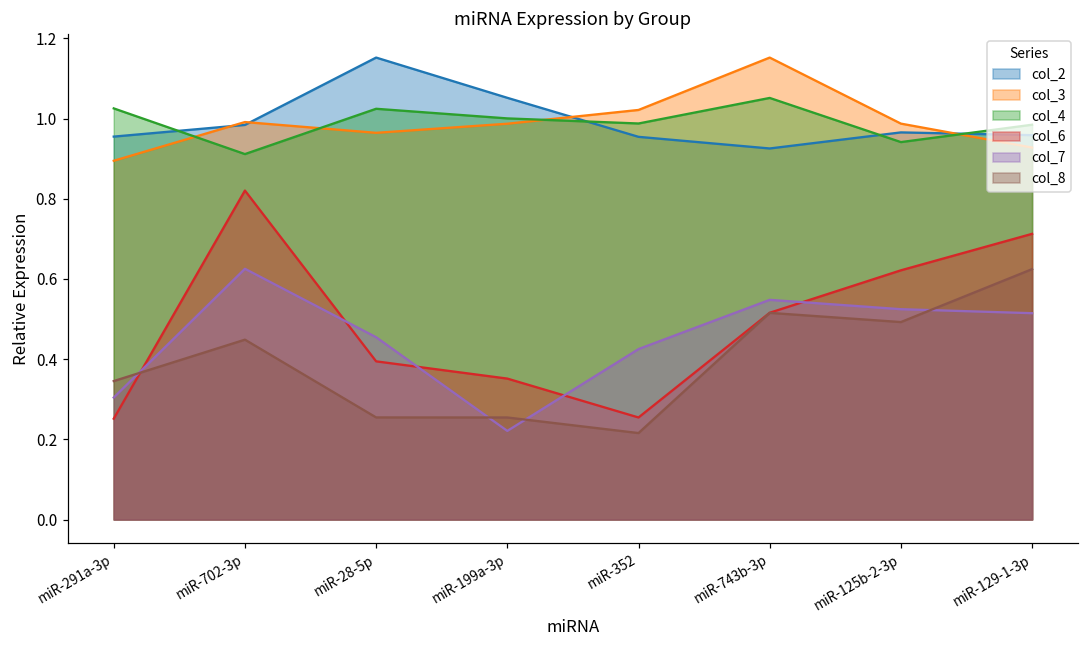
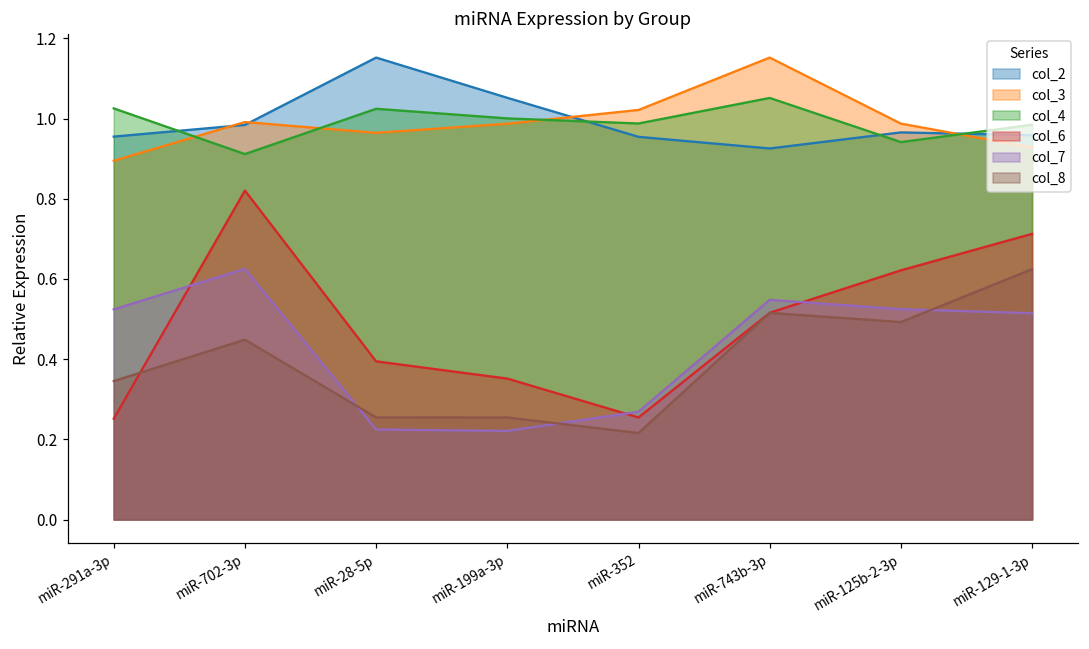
  {
    "col_2": {
      "miR-291a-3p": 0.96,
      "miR-702-3p": 0.98,
      "miR-28-5p": 1.15,
      "miR-199a-3p": 1.05,
      "miR-352": 0.95,
      "miR-743b-3p": 0.93,
      "miR-125b-2-3p": 0.97
    },
    "col_4": {
      "miR-291a-3p": 1.03,
      "miR-702-3p": 0.91,
      "miR-28-5p": 1.02,
      "miR-199a-3p": 1.00,
      "miR-352": 0.99,
      "miR-743b-3p": 1.05,
      "miR-125b-2-3p": 0.94
    },
    "col_7": {
-     "miR-291a-3p": 0.30,
+     "miR-291a-3p": 0.52,
      "miR-702-3p": 0.63,
-     "miR-28-5p": 0.45,
+     "miR-28-5p": 0.22,
      "miR-199a-3p": 0.22,
-     "miR-352": 0.43,
+     "miR-352": 0.27,
      "miR-743b-3p": 0.55,
      "miR-125b-2-3p": 0.52,
      "miR-129-1-3p": 0.51
    }
  }
